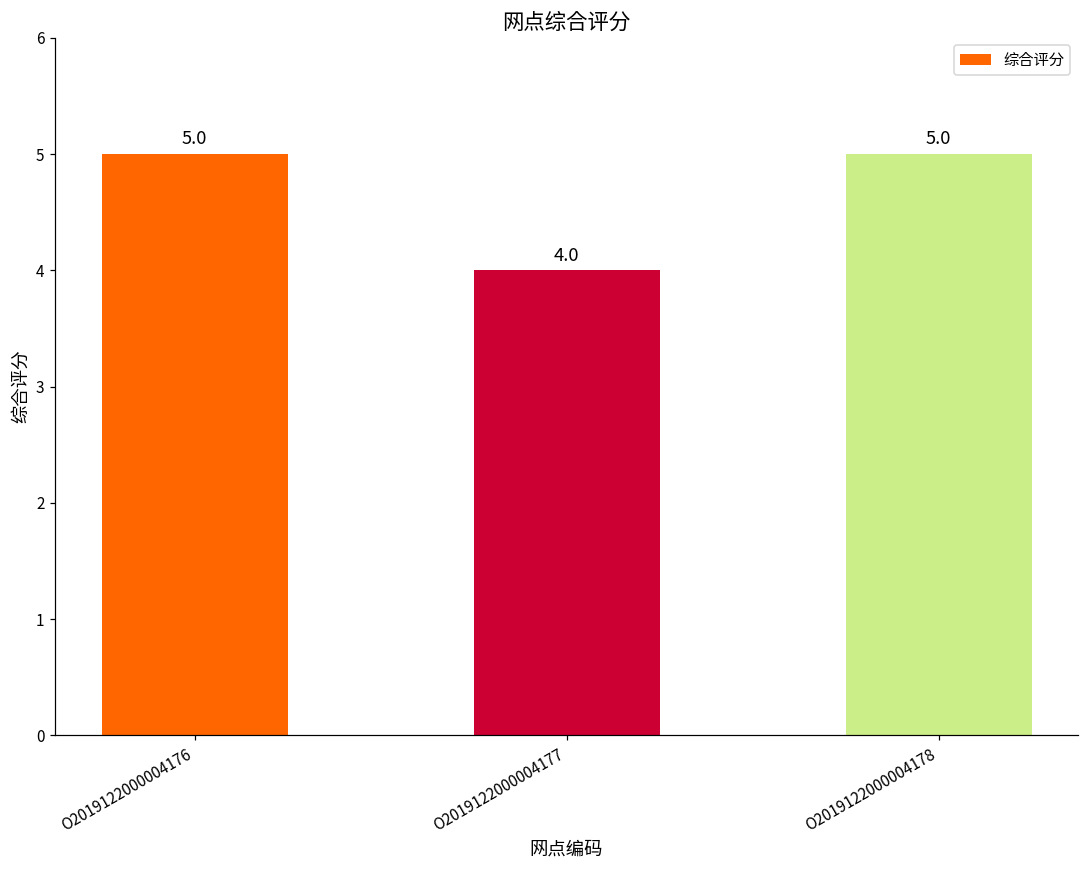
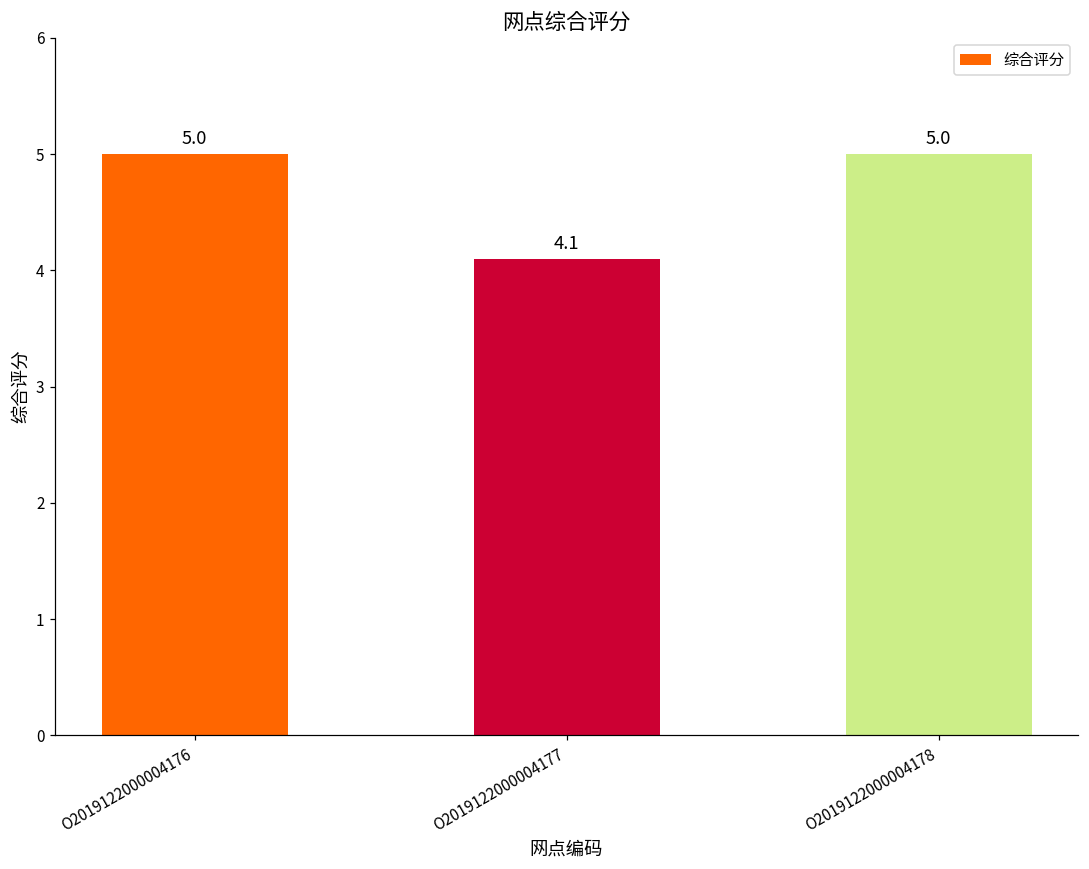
  {
    "O2019122000004176": 5.0,
-   "O2019122000004177": 4.0,
+   "O2019122000004177": 4.1,
    "O2019122000004178": 5.0
  }
